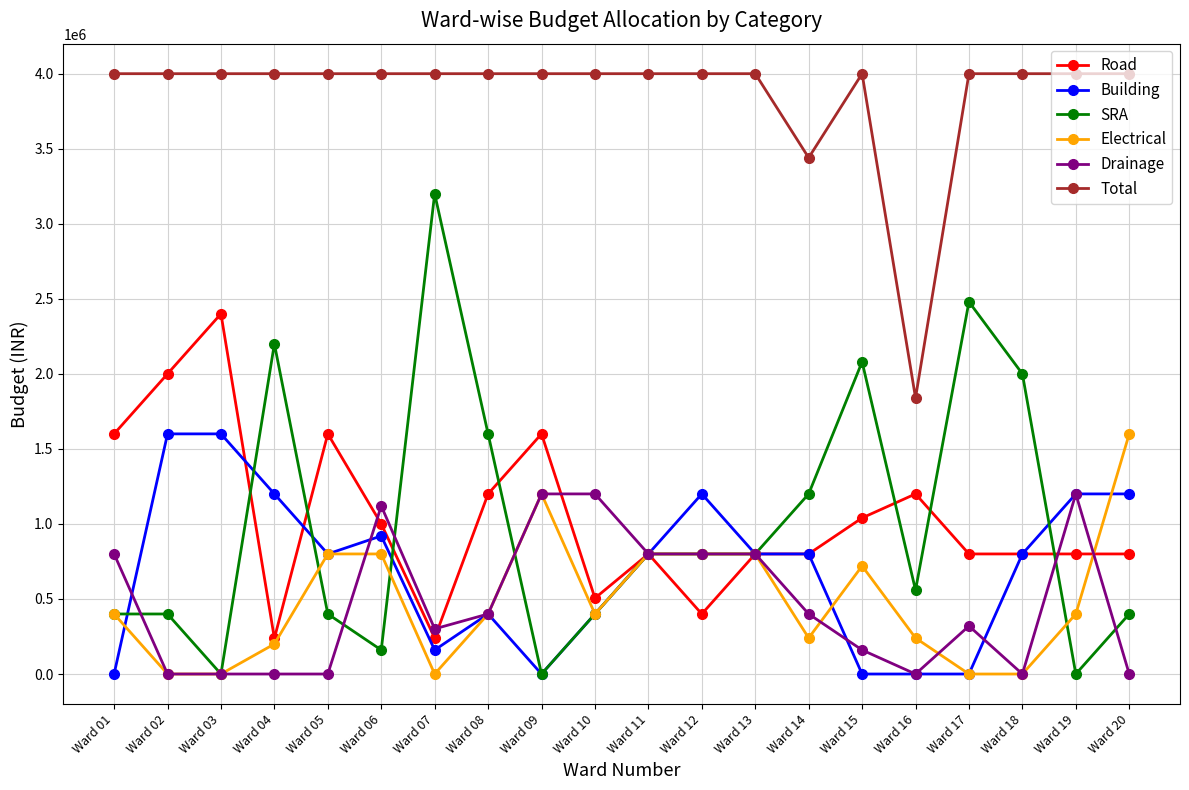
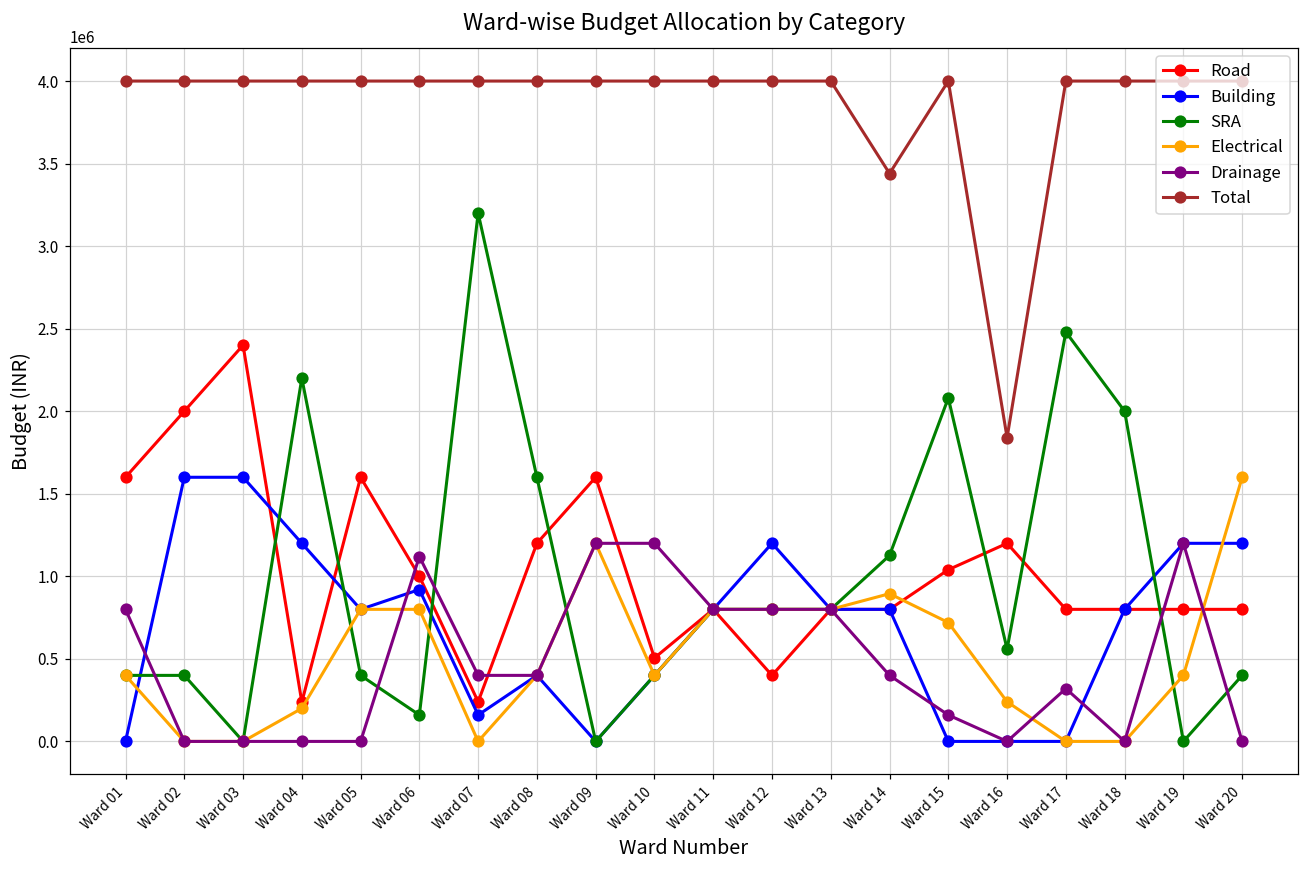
  {
    "Road": {
      "Ward 01": 1600000,
      "Ward 02": 2000000,
      "Ward 03": 2400000,
      "Ward 04": 240000,
      "Ward 05": 1600000,
      "Ward 06": 1000000,
      "Ward 07": 240000,
      "Ward 08": 1200000,
      "Ward 09": 1600000,
      "Ward 10": 510000,
      "Ward 12": 400000,
      "Ward 15": 1040000,
      "Ward 16": 1200000,
      "Ward 17": 800000,
      "Ward 19": 800000,
      "Ward 20": 800000
    },
    "Building": {
      "Ward 01": 0,
      "Ward 02": 1600000,
      "Ward 03": 1600000,
      "Ward 04": 1200000,
      "Ward 06": 920000,
      "Ward 07": 160000,
      "Ward 12": 1200000,
      "Ward 15": 0,
      "Ward 20": 1200000
    },
    "SRA": {
      "Ward 02": 400000,
      "Ward 04": 2200000,
      "Ward 05": 400000,
      "Ward 06": 160000,
      "Ward 07": 3200000,
      "Ward 08": 1600000,
-     "Ward 14": 1200000,
+     "Ward 14": 1130000,
      "Ward 15": 2080000,
      "Ward 16": 560000,
      "Ward 17": 2480000,
      "Ward 18": 2000000,
      "Ward 19": 0,
      "Ward 20": 400000
    },
    "Electrical": {
      "Ward 04": 200000,
      "Ward 06": 800000,
      "Ward 07": 0,
-     "Ward 14": 240000,
+     "Ward 14": 890000,
      "Ward 15": 720000,
      "Ward 16": 240000,
      "Ward 19": 400000,
      "Ward 20": 1600000
    },
    "Drainage": {
      "Ward 01": 800000,
      "Ward 04": 0,
      "Ward 05": 0,
      "Ward 06": 1120000,
-     "Ward 07": 300000,
+     "Ward 07": 400000,
      "Ward 10": 1200000,
      "Ward 14": 400000,
      "Ward 15": 160000,
      "Ward 17": 320000,
      "Ward 20": 0
    },
    "Total": {
      "Ward 01": 4000000,
      "Ward 02": 4000000,
      "Ward 03": 4000000,
      "Ward 04": 4000000,
      "Ward 05": 4000000,
      "Ward 06": 4000000,
      "Ward 07": 4000000,
      "Ward 08": 4000000,
      "Ward 09": 4000000,
      "Ward 10": 4000000,
      "Ward 11": 4000000,
      "Ward 12": 4000000,
      "Ward 13": 4000000,
      "Ward 14": 3440000,
      "Ward 15": 4000000,
      "Ward 16": 1840000,
      "Ward 17": 4000000,
      "Ward 18": 4000000
    }
  }
